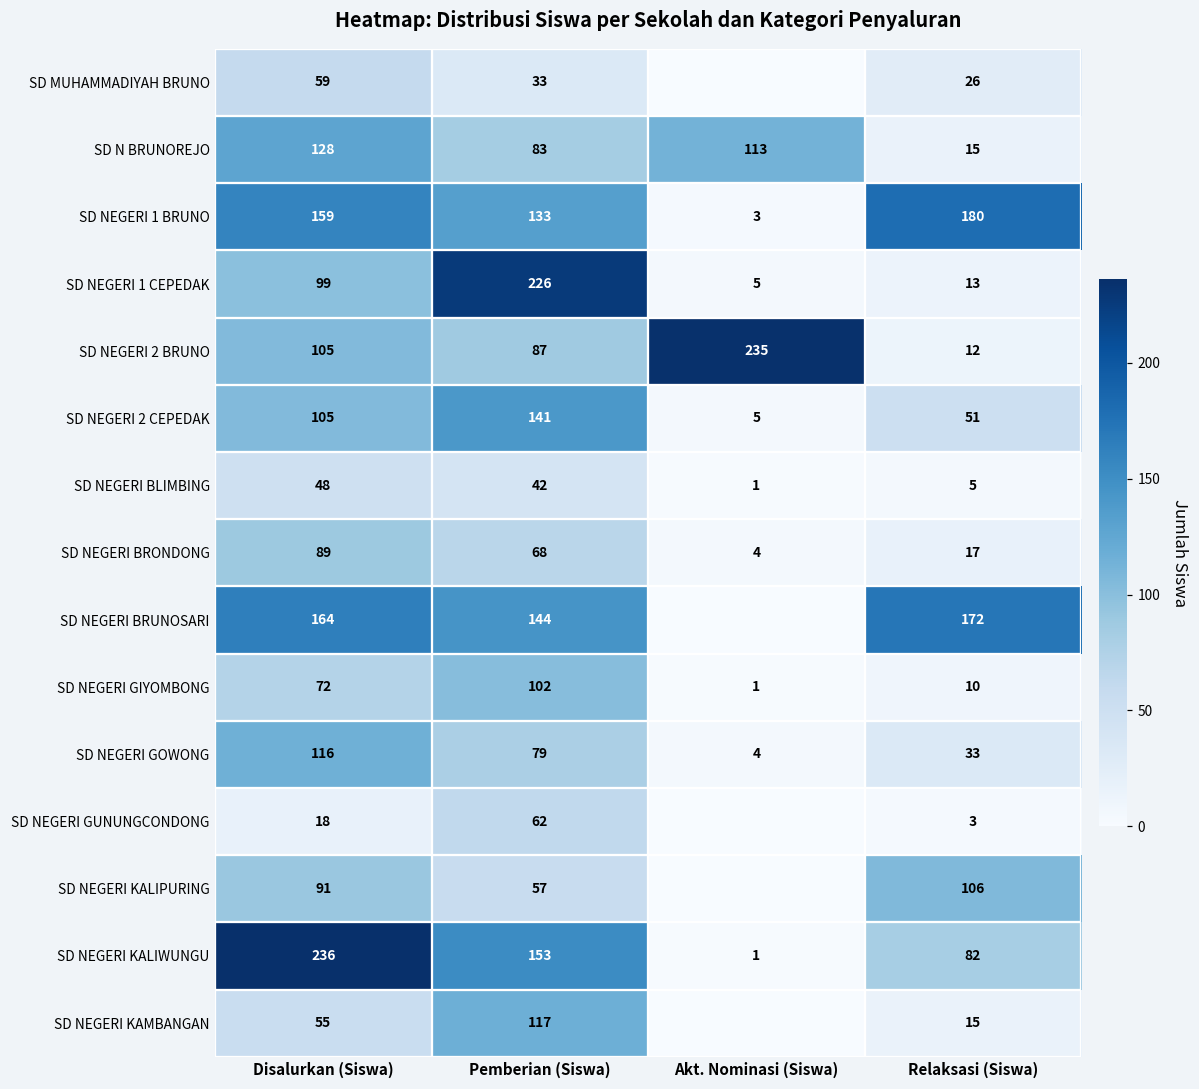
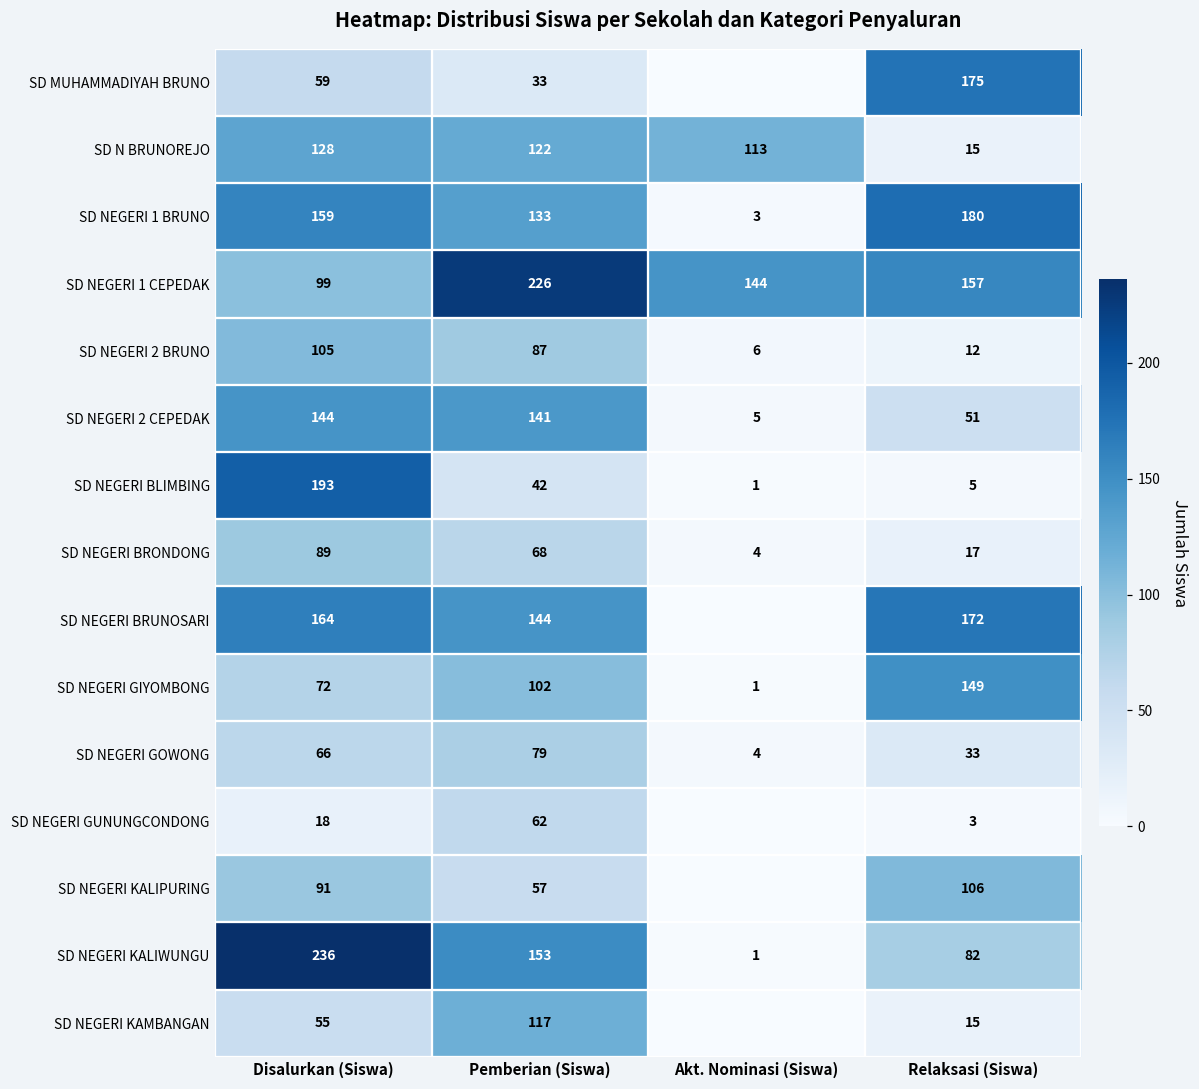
  {
    "SD MUHAMMADIYAH BRUNO": {
      "Disalurkan (Siswa)": 59,
      "Pemberian (Siswa)": 33,
-     "Relaksasi (Siswa)": 26
+     "Relaksasi (Siswa)": 175
    },
    "SD N BRUNOREJO": {
      "Disalurkan (Siswa)": 128,
-     "Pemberian (Siswa)": 83,
+     "Pemberian (Siswa)": 122,
      "Akt. Nominasi (Siswa)": 113,
      "Relaksasi (Siswa)": 15
    },
    "SD NEGERI 1 BRUNO": {
      "Disalurkan (Siswa)": 159,
      "Pemberian (Siswa)": 133,
      "Akt. Nominasi (Siswa)": 3,
      "Relaksasi (Siswa)": 180
    },
    "SD NEGERI 1 CEPEDAK": {
      "Disalurkan (Siswa)": 99,
      "Pemberian (Siswa)": 226,
-     "Akt. Nominasi (Siswa)": 5,
-     "Relaksasi (Siswa)": 13
+     "Akt. Nominasi (Siswa)": 144,
+     "Relaksasi (Siswa)": 157
    },
    "SD NEGERI 2 BRUNO": {
      "Disalurkan (Siswa)": 105,
      "Pemberian (Siswa)": 87,
-     "Akt. Nominasi (Siswa)": 235,
+     "Akt. Nominasi (Siswa)": 6,
      "Relaksasi (Siswa)": 12
    },
    "SD NEGERI 2 CEPEDAK": {
-     "Disalurkan (Siswa)": 105,
+     "Disalurkan (Siswa)": 144,
      "Pemberian (Siswa)": 141,
      "Akt. Nominasi (Siswa)": 5,
      "Relaksasi (Siswa)": 51
    },
    "SD NEGERI BLIMBING": {
-     "Disalurkan (Siswa)": 48,
+     "Disalurkan (Siswa)": 193,
      "Pemberian (Siswa)": 42,
      "Akt. Nominasi (Siswa)": 1,
      "Relaksasi (Siswa)": 5
    },
    "SD NEGERI BRONDONG": {
      "Disalurkan (Siswa)": 89,
      "Pemberian (Siswa)": 68,
      "Akt. Nominasi (Siswa)": 4,
      "Relaksasi (Siswa)": 17
    },
    "SD NEGERI BRUNOSARI": {
      "Disalurkan (Siswa)": 164,
      "Pemberian (Siswa)": 144,
      "Relaksasi (Siswa)": 172
    },
    "SD NEGERI GIYOMBONG": {
      "Disalurkan (Siswa)": 72,
      "Pemberian (Siswa)": 102,
      "Akt. Nominasi (Siswa)": 1,
-     "Relaksasi (Siswa)": 10
+     "Relaksasi (Siswa)": 149
    },
    "SD NEGERI GOWONG": {
-     "Disalurkan (Siswa)": 116,
+     "Disalurkan (Siswa)": 66,
      "Pemberian (Siswa)": 79,
      "Akt. Nominasi (Siswa)": 4,
      "Relaksasi (Siswa)": 33
    },
    "SD NEGERI GUNUNGCONDONG": {
      "Disalurkan (Siswa)": 18,
      "Pemberian (Siswa)": 62,
      "Relaksasi (Siswa)": 3
    },
    "SD NEGERI KALIPURING": {
      "Disalurkan (Siswa)": 91,
      "Pemberian (Siswa)": 57,
      "Relaksasi (Siswa)": 106
    },
    "SD NEGERI KALIWUNGU": {
      "Disalurkan (Siswa)": 236,
      "Pemberian (Siswa)": 153,
      "Akt. Nominasi (Siswa)": 1,
      "Relaksasi (Siswa)": 82
    },
    "SD NEGERI KAMBANGAN": {
      "Disalurkan (Siswa)": 55,
      "Pemberian (Siswa)": 117,
      "Relaksasi (Siswa)": 15
    }
  }
